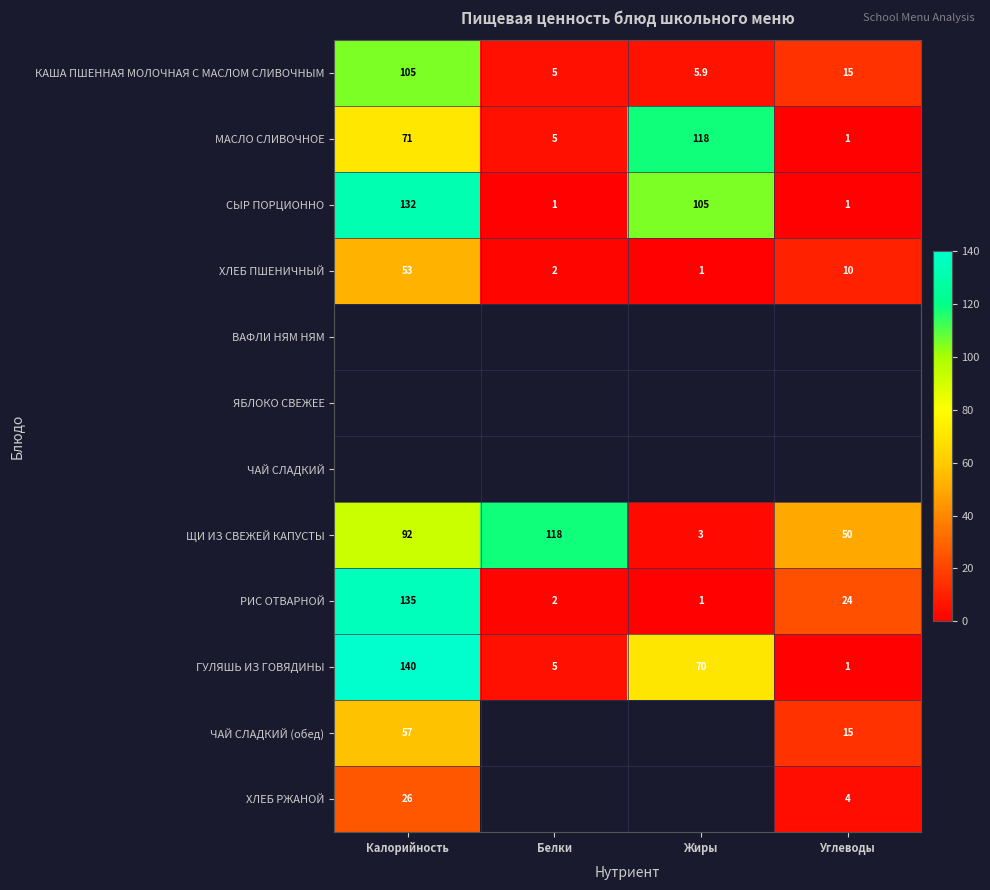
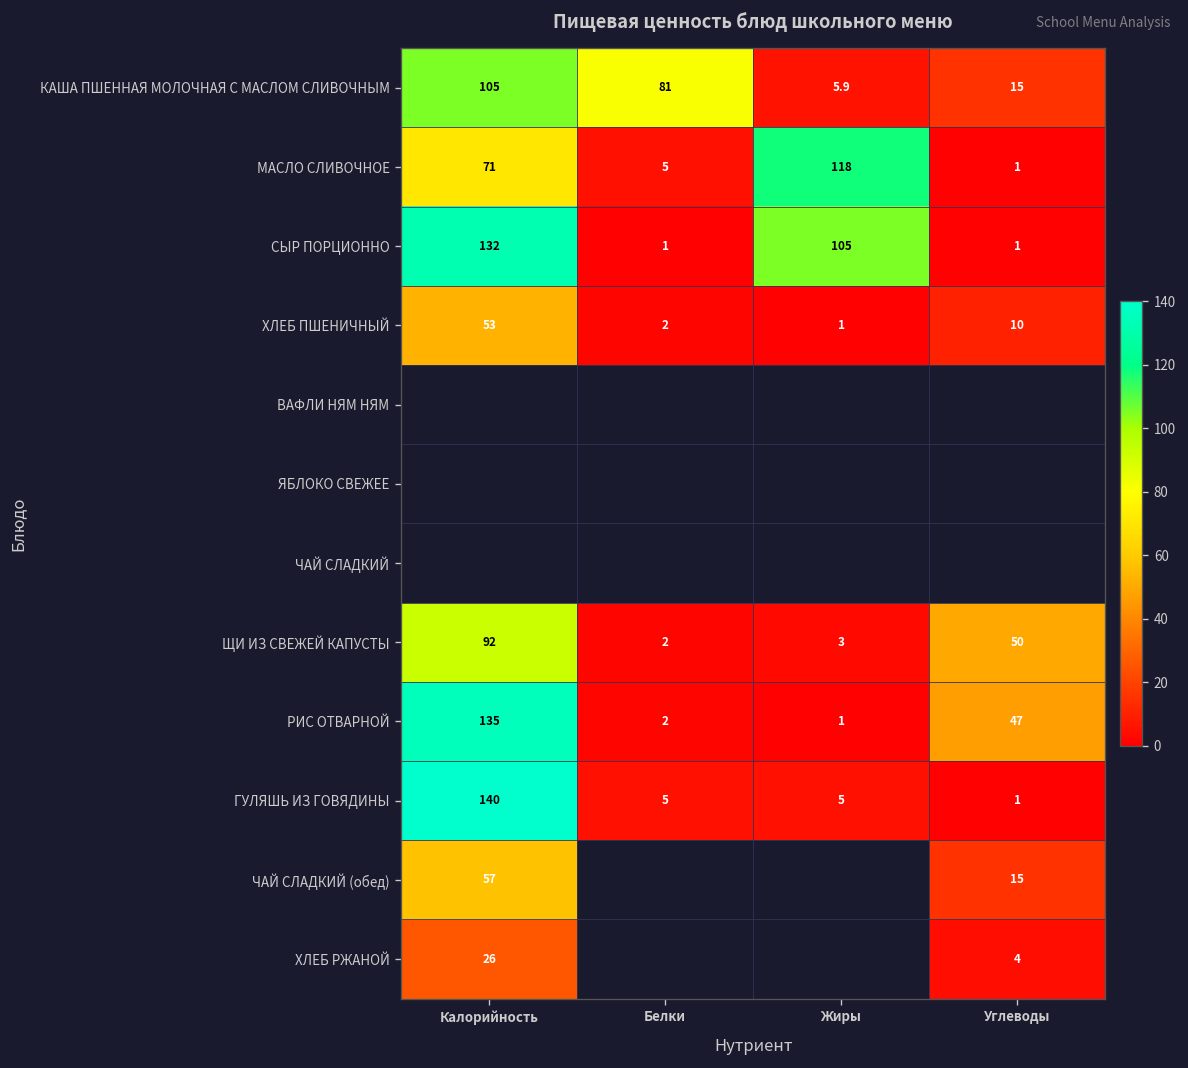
  {
    "КАША ПШЕННАЯ МОЛОЧНАЯ С МАСЛОМ СЛИВОЧНЫМ": {
      "Калорийность": 105,
-     "Белки": 5,
+     "Белки": 81,
      "Жиры": 5.9,
      "Углеводы": 15
    },
    "МАСЛО СЛИВОЧНОЕ": {
      "Калорийность": 71,
      "Белки": 5,
      "Жиры": 118,
      "Углеводы": 1
    },
    "СЫР ПОРЦИОННО": {
      "Калорийность": 132,
      "Белки": 1,
      "Жиры": 105,
      "Углеводы": 1
    },
    "ХЛЕБ ПШЕНИЧНЫЙ": {
      "Калорийность": 53,
      "Белки": 2,
      "Жиры": 1,
      "Углеводы": 10
    },
    "ЩИ ИЗ СВЕЖЕЙ КАПУСТЫ": {
      "Калорийность": 92,
-     "Белки": 118,
+     "Белки": 2,
      "Жиры": 3,
      "Углеводы": 50
    },
    "РИС ОТВАРНОЙ": {
      "Калорийность": 135,
      "Белки": 2,
      "Жиры": 1,
-     "Углеводы": 24
+     "Углеводы": 47
    },
    "ГУЛЯШЬ ИЗ ГОВЯДИНЫ": {
      "Калорийность": 140,
      "Белки": 5,
-     "Жиры": 70,
+     "Жиры": 5,
      "Углеводы": 1
    },
    "ЧАЙ СЛАДКИЙ (обед)": {
      "Калорийность": 57,
      "Углеводы": 15
    },
    "ХЛЕБ РЖАНОЙ": {
      "Калорийность": 26,
      "Углеводы": 4
    }
  }
